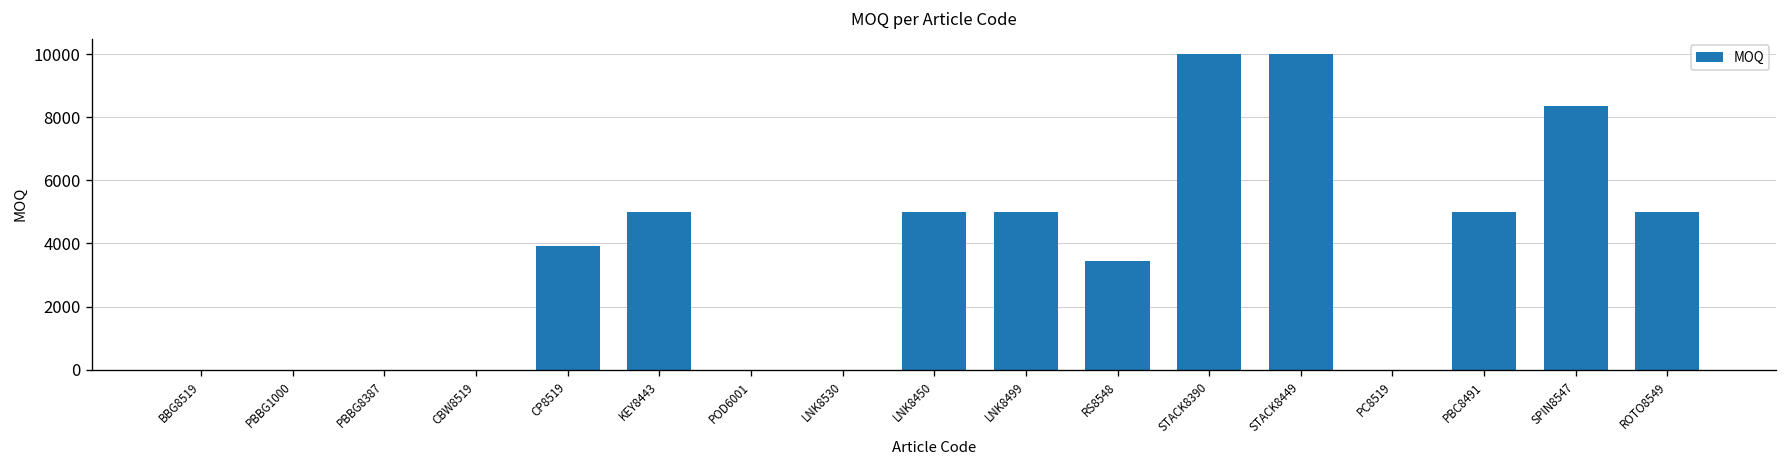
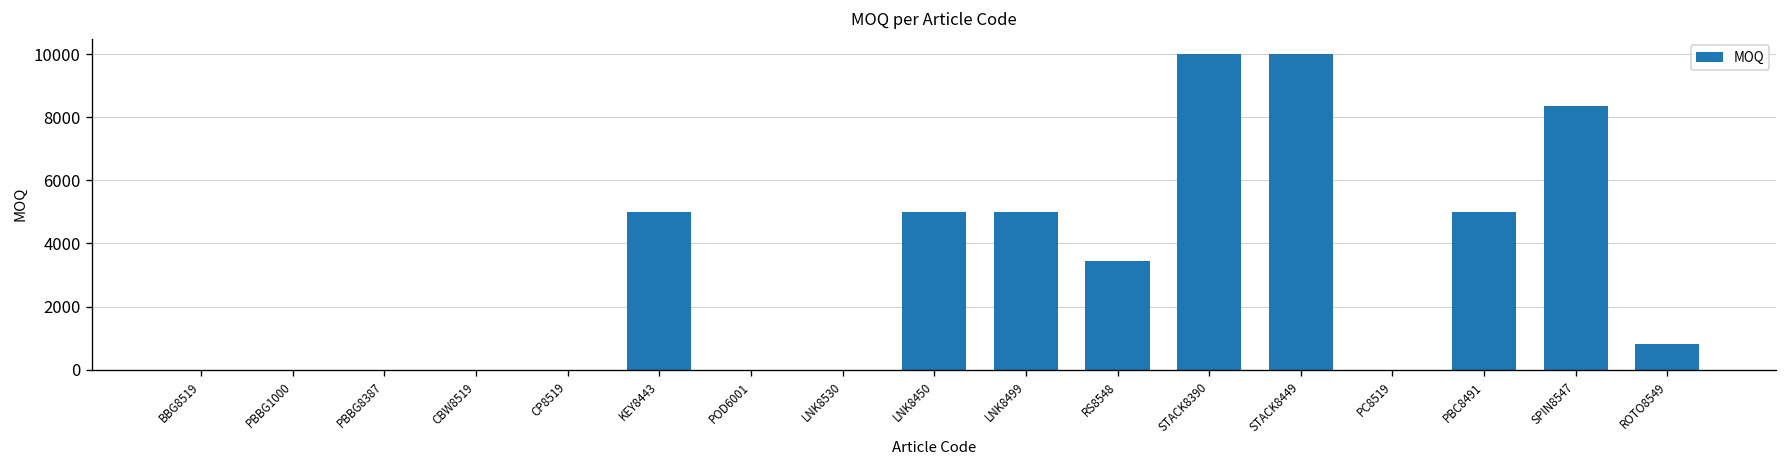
  {
-   "CP8519": 3900,
+   "CP8519": 0,
    "KEY8443": 5000,
    "LNK8450": 5000,
    "LNK8499": 5000,
    "RS8548": 3400,
    "STACK8390": 10000,
    "STACK8449": 10000,
    "PBC8491": 5000,
    "SPIN8547": 8400,
-   "ROTO8549": 5000
+   "ROTO8549": 800
  }
